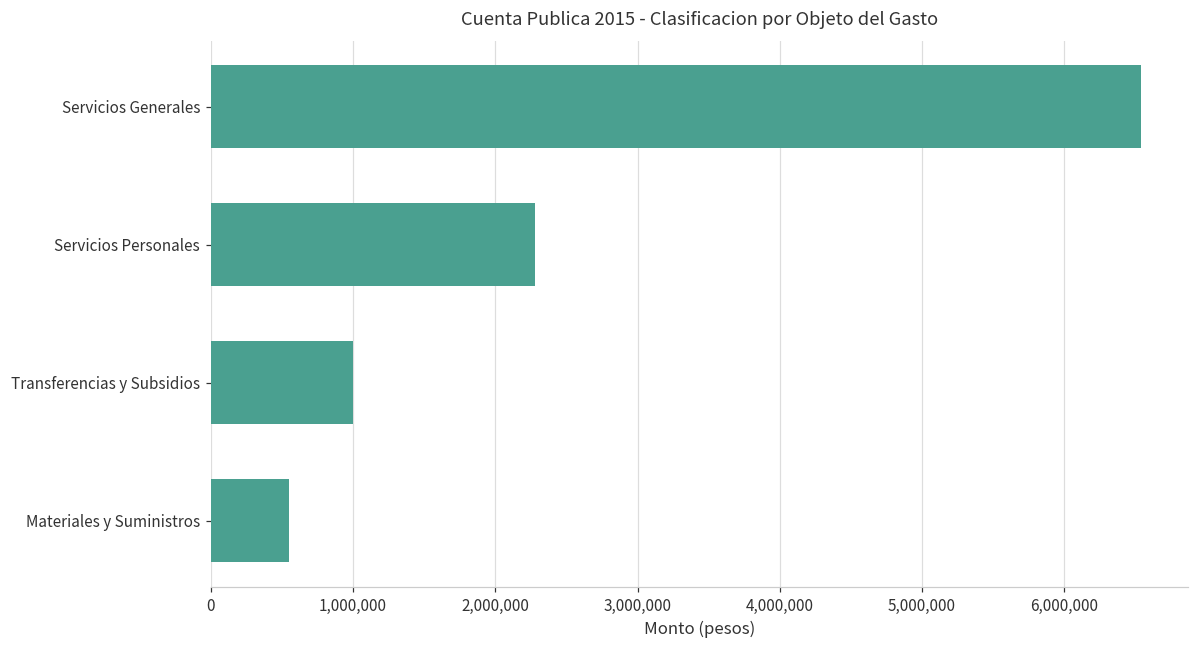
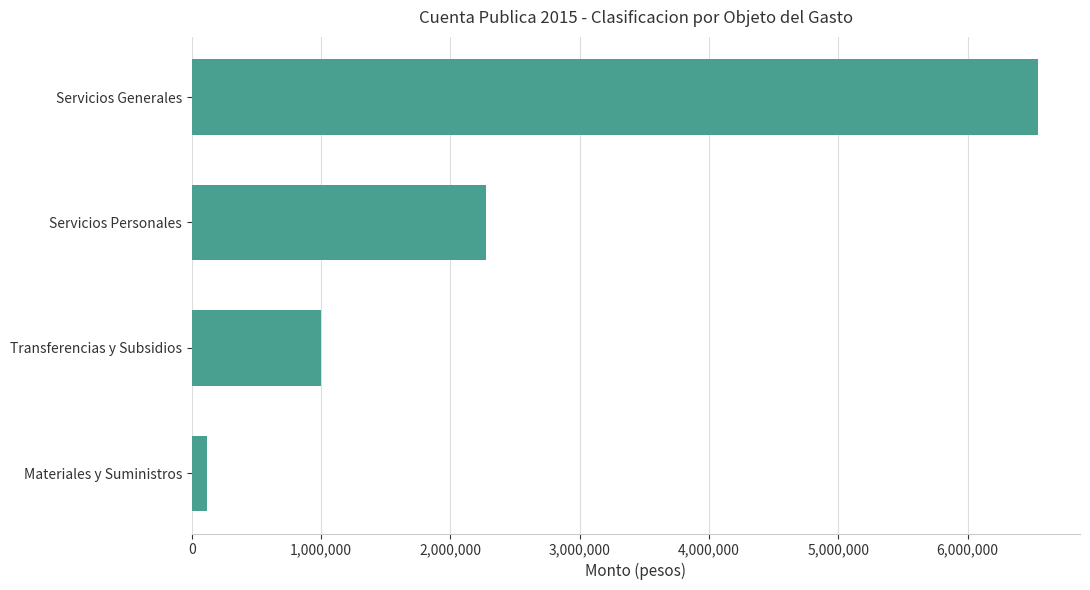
  {
    "Servicios Generales": "6,540,000",
    "Servicios Personales": "2,280,000",
    "Transferencias y Subsidios": "1,000,000",
-   "Materiales y Suministros": "550,000"
+   "Materiales y Suministros": "120,000"
  }
